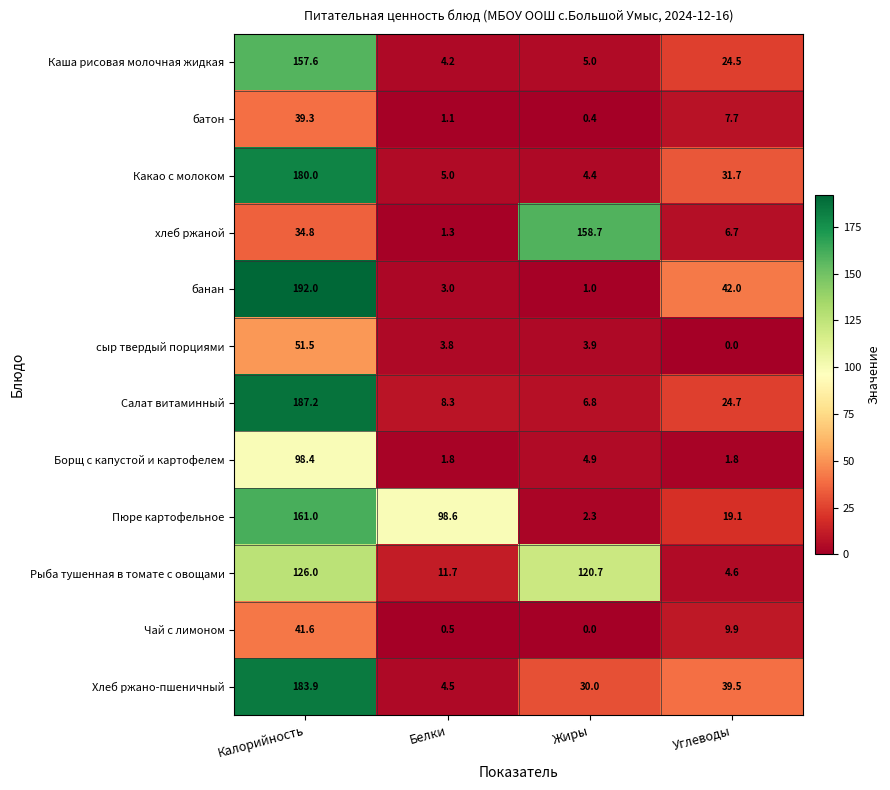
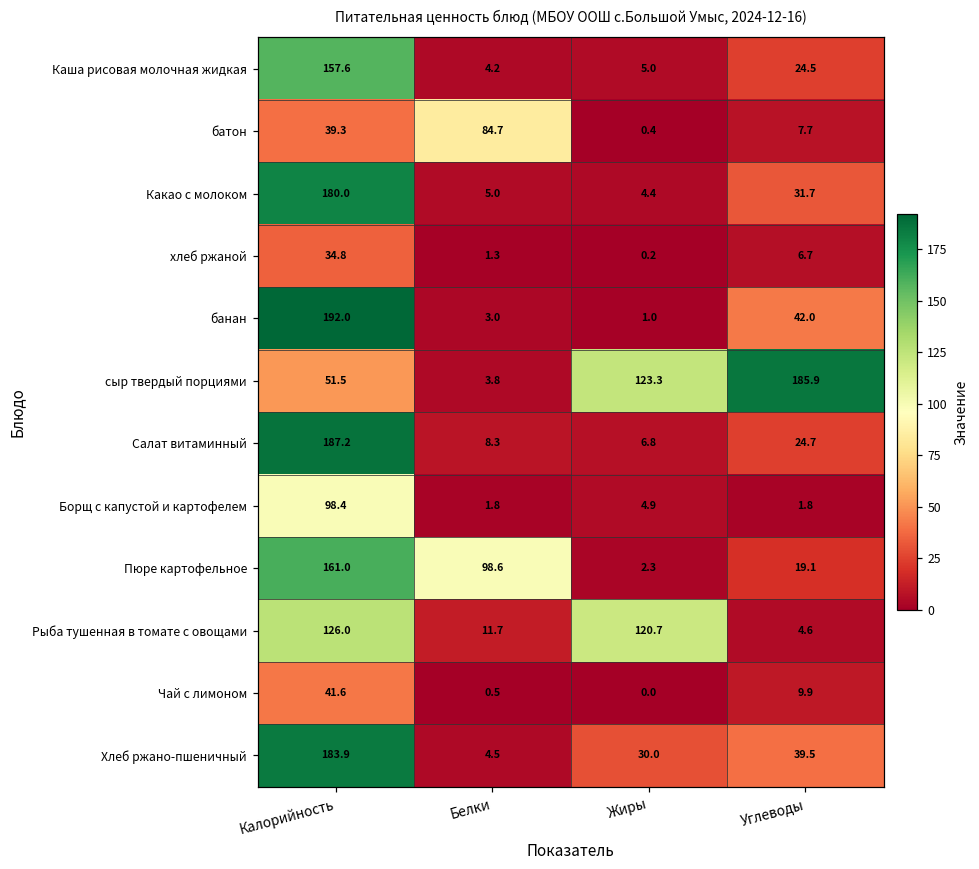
  {
    "Каша рисовая молочная жидкая": {
      "Калорийность": 157.6,
      "Белки": 4.2,
      "Жиры": 5.0,
      "Углеводы": 24.5
    },
    "батон": {
      "Калорийность": 39.3,
-     "Белки": 1.1,
+     "Белки": 84.7,
      "Жиры": 0.4,
      "Углеводы": 7.7
    },
    "Какао с молоком": {
      "Калорийность": 180.0,
      "Белки": 5.0,
      "Жиры": 4.4,
      "Углеводы": 31.7
    },
    "хлеб ржаной": {
      "Калорийность": 34.8,
      "Белки": 1.3,
-     "Жиры": 158.7,
+     "Жиры": 0.2,
      "Углеводы": 6.7
    },
    "банан": {
      "Калорийность": 192.0,
      "Белки": 3.0,
      "Жиры": 1.0,
      "Углеводы": 42.0
    },
    "сыр твердый порциями": {
      "Калорийность": 51.5,
      "Белки": 3.8,
-     "Жиры": 3.9,
-     "Углеводы": 0.0
+     "Жиры": 123.3,
+     "Углеводы": 185.9
    },
    "Салат витаминный": {
      "Калорийность": 187.2,
      "Белки": 8.3,
      "Жиры": 6.8,
      "Углеводы": 24.7
    },
    "Борщ с капустой и картофелем": {
      "Калорийность": 98.4,
      "Белки": 1.8,
      "Жиры": 4.9,
      "Углеводы": 1.8
    },
    "Пюре картофельное": {
      "Калорийность": 161.0,
      "Белки": 98.6,
      "Жиры": 2.3,
      "Углеводы": 19.1
    },
    "Рыба тушенная в томате с овощами": {
      "Калорийность": 126.0,
      "Белки": 11.7,
      "Жиры": 120.7,
      "Углеводы": 4.6
    },
    "Чай с лимоном": {
      "Калорийность": 41.6,
      "Белки": 0.5,
      "Жиры": 0.0,
      "Углеводы": 9.9
    },
    "Хлеб ржано-пшеничный": {
      "Калорийность": 183.9,
      "Белки": 4.5,
      "Жиры": 30.0,
      "Углеводы": 39.5
    }
  }
